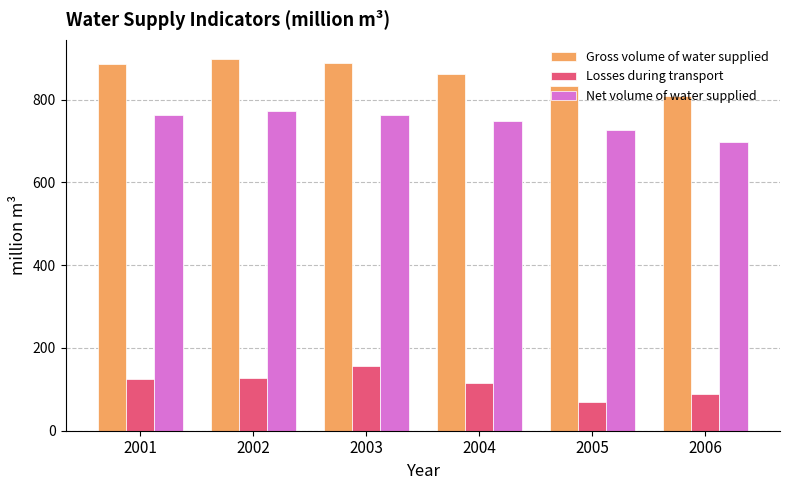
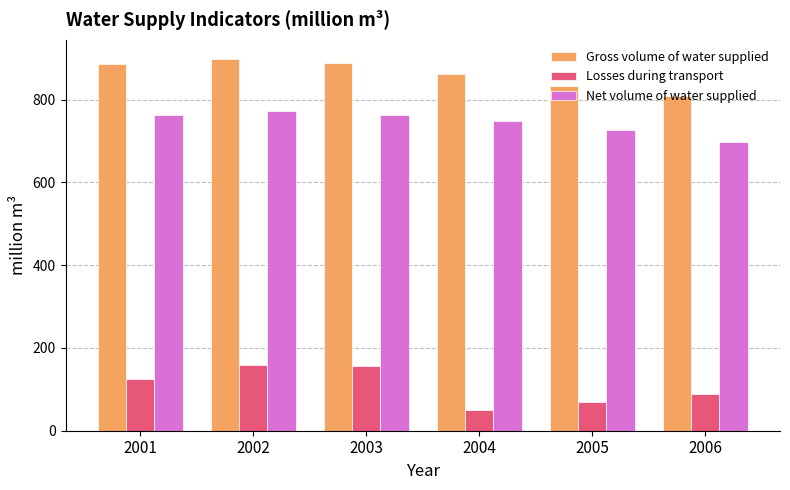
  {
    "Gross volume of water supplied": {
      "2001": 890,
      "2002": 900,
      "2003": 890,
      "2004": 860,
      "2005": 830,
      "2006": 810
    },
    "Losses during transport": {
      "2001": 120,
-     "2002": 130,
+     "2002": 160,
      "2003": 160,
-     "2004": 120,
+     "2004": 50,
      "2005": 70,
      "2006": 90
    },
    "Net volume of water supplied": {
      "2001": 760,
      "2002": 770,
      "2003": 760,
      "2004": 750,
      "2005": 730,
      "2006": 700
    }
  }
